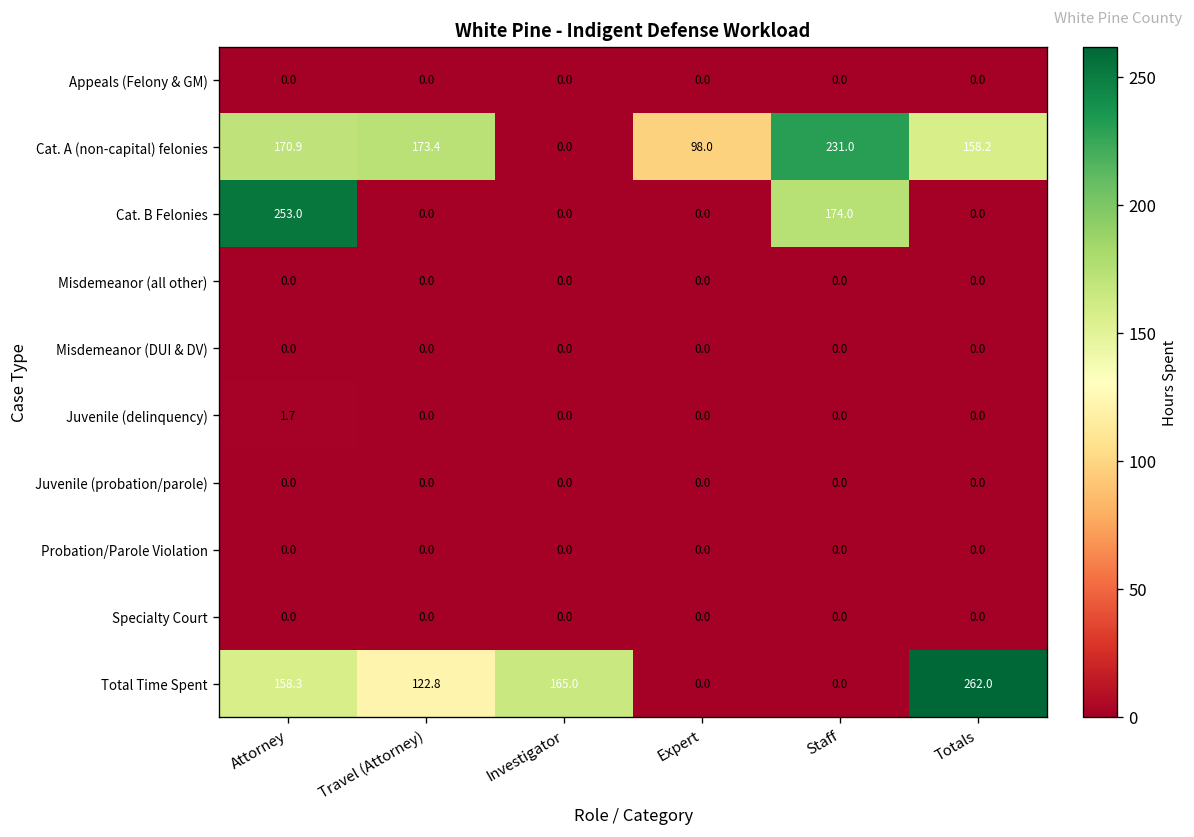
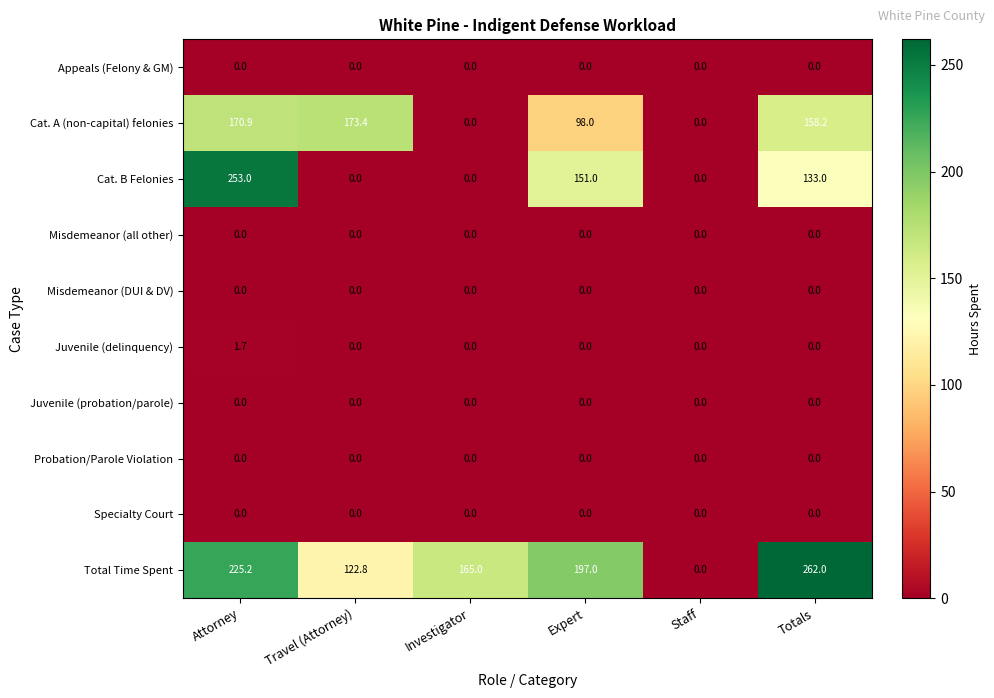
  {
    "Appeals (Felony & GM)": {
      "Attorney": 0.0,
      "Travel (Attorney)": 0.0,
      "Investigator": 0.0,
      "Expert": 0.0,
      "Staff": 0.0,
      "Totals": 0.0
    },
    "Cat. A (non-capital) felonies": {
      "Attorney": 170.9,
      "Travel (Attorney)": 173.4,
      "Investigator": 0.0,
      "Expert": 98.0,
-     "Staff": 231.0,
+     "Staff": 0.0,
      "Totals": 158.2
    },
    "Cat. B Felonies": {
      "Attorney": 253.0,
      "Travel (Attorney)": 0.0,
      "Investigator": 0.0,
-     "Expert": 0.0,
-     "Staff": 174.0,
-     "Totals": 0.0
+     "Expert": 151.0,
+     "Staff": 0.0,
+     "Totals": 133.0
    },
    "Misdemeanor (all other)": {
      "Attorney": 0.0,
      "Travel (Attorney)": 0.0,
      "Investigator": 0.0,
      "Expert": 0.0,
      "Staff": 0.0,
      "Totals": 0.0
    },
    "Misdemeanor (DUI & DV)": {
      "Attorney": 0.0,
      "Travel (Attorney)": 0.0,
      "Investigator": 0.0,
      "Expert": 0.0,
      "Staff": 0.0,
      "Totals": 0.0
    },
    "Juvenile (delinquency)": {
      "Attorney": 1.7,
      "Travel (Attorney)": 0.0,
      "Investigator": 0.0,
      "Expert": 0.0,
      "Staff": 0.0,
      "Totals": 0.0
    },
    "Juvenile (probation/parole)": {
      "Attorney": 0.0,
      "Travel (Attorney)": 0.0,
      "Investigator": 0.0,
      "Expert": 0.0,
      "Staff": 0.0,
      "Totals": 0.0
    },
    "Probation/Parole Violation": {
      "Attorney": 0.0,
      "Travel (Attorney)": 0.0,
      "Investigator": 0.0,
      "Expert": 0.0,
      "Staff": 0.0,
      "Totals": 0.0
    },
    "Specialty Court": {
      "Attorney": 0.0,
      "Travel (Attorney)": 0.0,
      "Investigator": 0.0,
      "Expert": 0.0,
      "Staff": 0.0,
      "Totals": 0.0
    },
    "Total Time Spent": {
-     "Attorney": 158.3,
+     "Attorney": 225.2,
      "Travel (Attorney)": 122.8,
      "Investigator": 165.0,
-     "Expert": 0.0,
+     "Expert": 197.0,
      "Staff": 0.0,
      "Totals": 262.0
    }
  }
